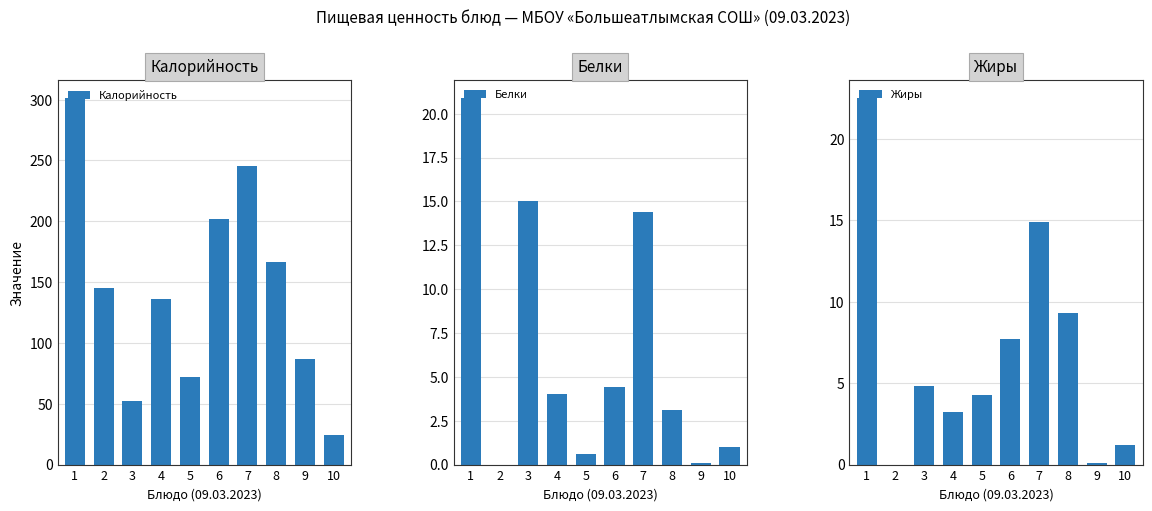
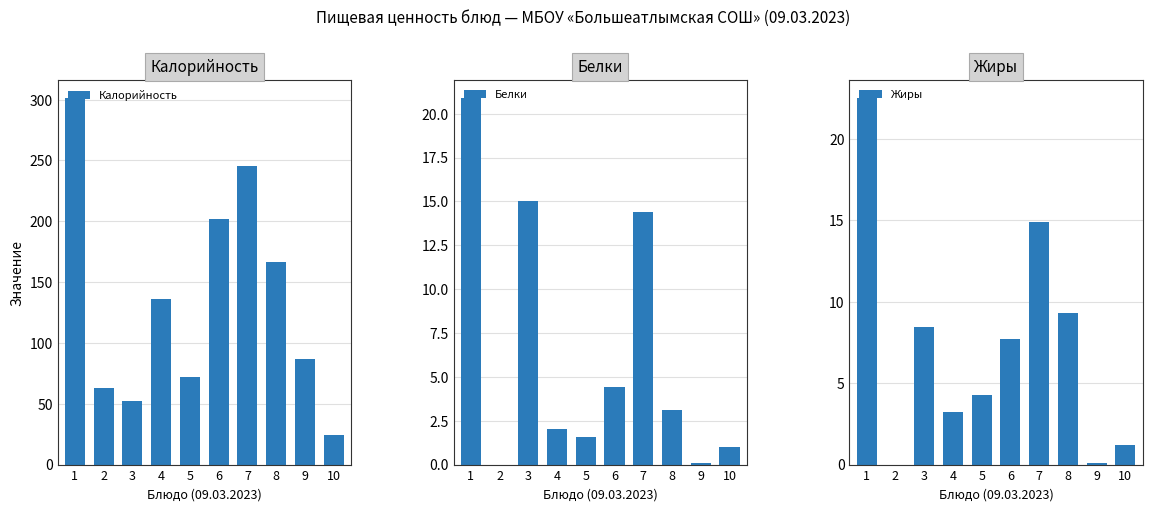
  {
    "Калорийность": {
      "1": 301,
-     "2": 145,
+     "2": 63,
      "3": 52,
      "4": 136,
      "5": 72,
      "6": 202,
      "7": 245,
      "8": 167,
      "9": 86,
      "10": 24
    },
    "Белки": {
      "1": 20.9,
      "2": 0.0,
      "3": 15.0,
-     "4": 4,
-     "5": 0.6,
+     "4": 2,
+     "5": 1.6,
      "6": 4.4,
      "7": 14.4,
      "8": 3.1,
      "10": 1.0
    },
    "Жиры": {
      "1": 22.5,
      "2": 0.0,
-     "3": 4.8,
+     "3": 8.5,
      "4": 3.2,
      "5": 4.3,
      "6": 7.7,
      "7": 14.9,
      "8": 9.3,
      "10": 1.2
    }
  }
